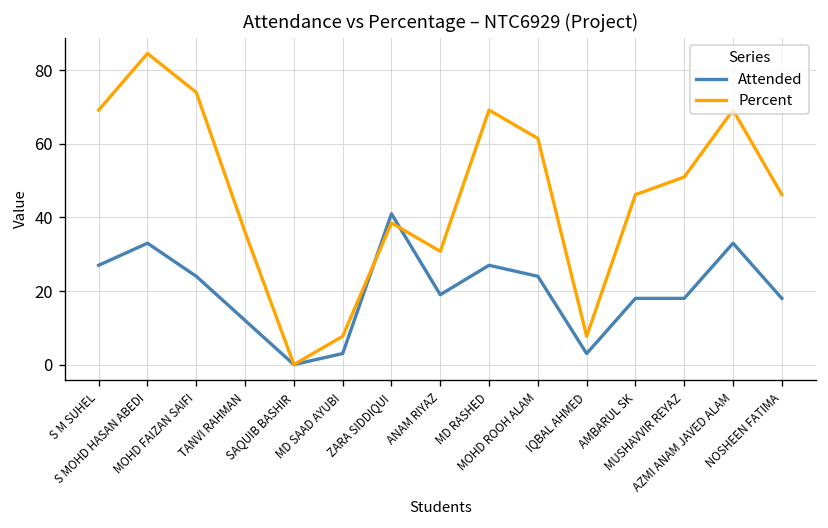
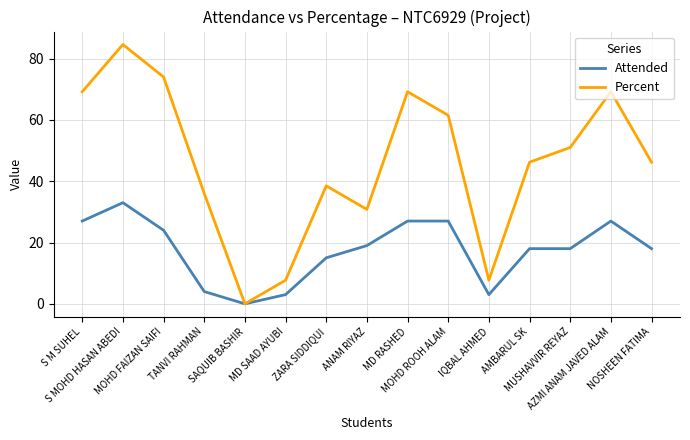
  {
    "Attended": {
      "S M SUHEL": 27,
      "S MOHD HASAN ABEDI": 33,
      "MOHD FAIZAN SAIFI": 24,
-     "TANVI RAHMAN": 12,
+     "TANVI RAHMAN": 4,
      "MD SAAD AYUBI": 3,
-     "ZARA SIDDIQUI": 41,
+     "ZARA SIDDIQUI": 15,
      "ANAM RIYAZ": 19,
      "MD RASHED": 27,
-     "MOHD ROOH ALAM": 24,
+     "MOHD ROOH ALAM": 27,
      "IQBAL AHMED": 3,
      "AMBARUL SK": 18,
      "MUSHAVVIR REYAZ": 18,
-     "AZMI ANAM JAVED ALAM": 33,
+     "AZMI ANAM JAVED ALAM": 27,
      "NOSHEEN FATIMA": 18
    },
    "Percent": {
      "S M SUHEL": 69,
      "S MOHD HASAN ABEDI": 85,
      "MOHD FAIZAN SAIFI": 74,
      "TANVI RAHMAN": 36,
      "MD SAAD AYUBI": 8,
      "ZARA SIDDIQUI": 39,
      "ANAM RIYAZ": 31,
      "MD RASHED": 69,
      "MOHD ROOH ALAM": 62,
      "IQBAL AHMED": 8,
      "AMBARUL SK": 46,
      "MUSHAVVIR REYAZ": 51,
      "NOSHEEN FATIMA": 46
    }
  }
